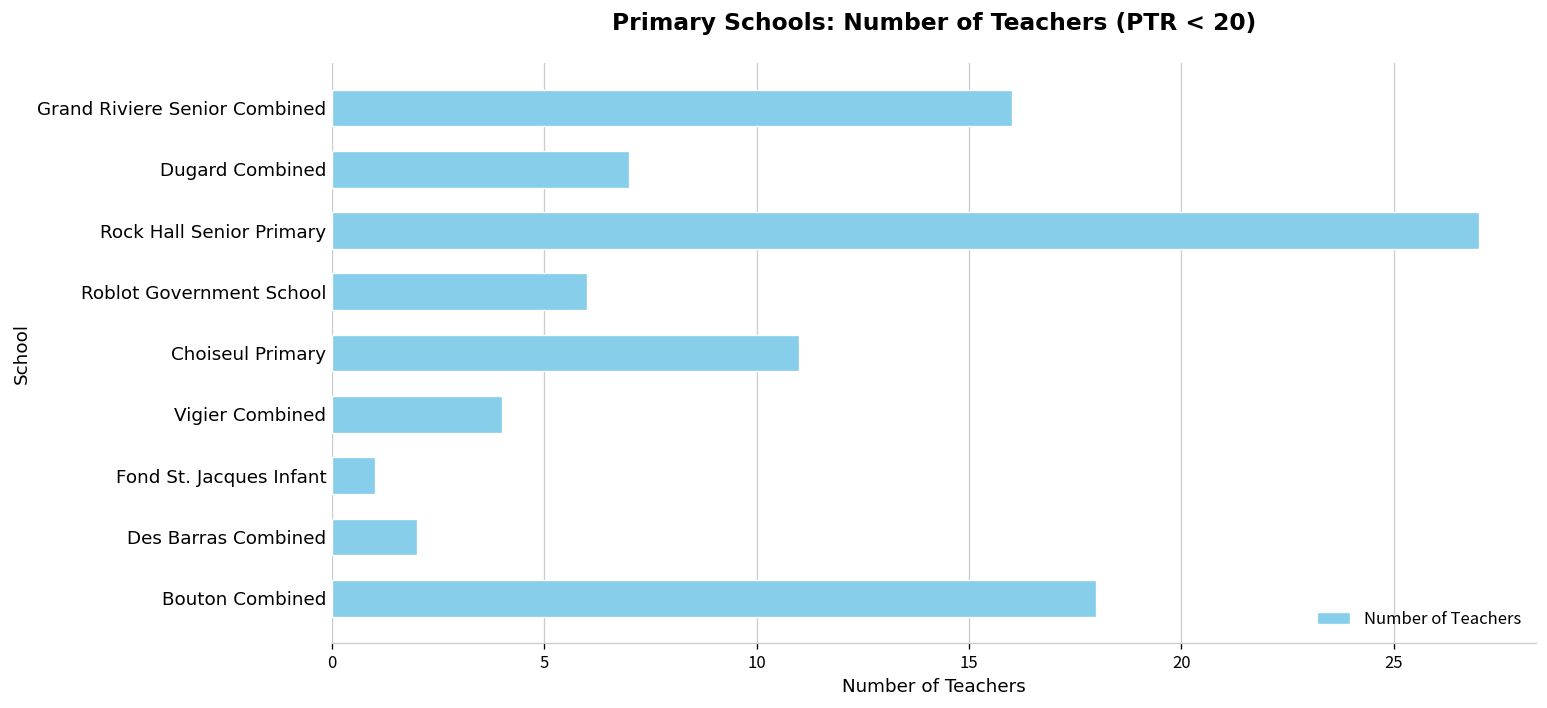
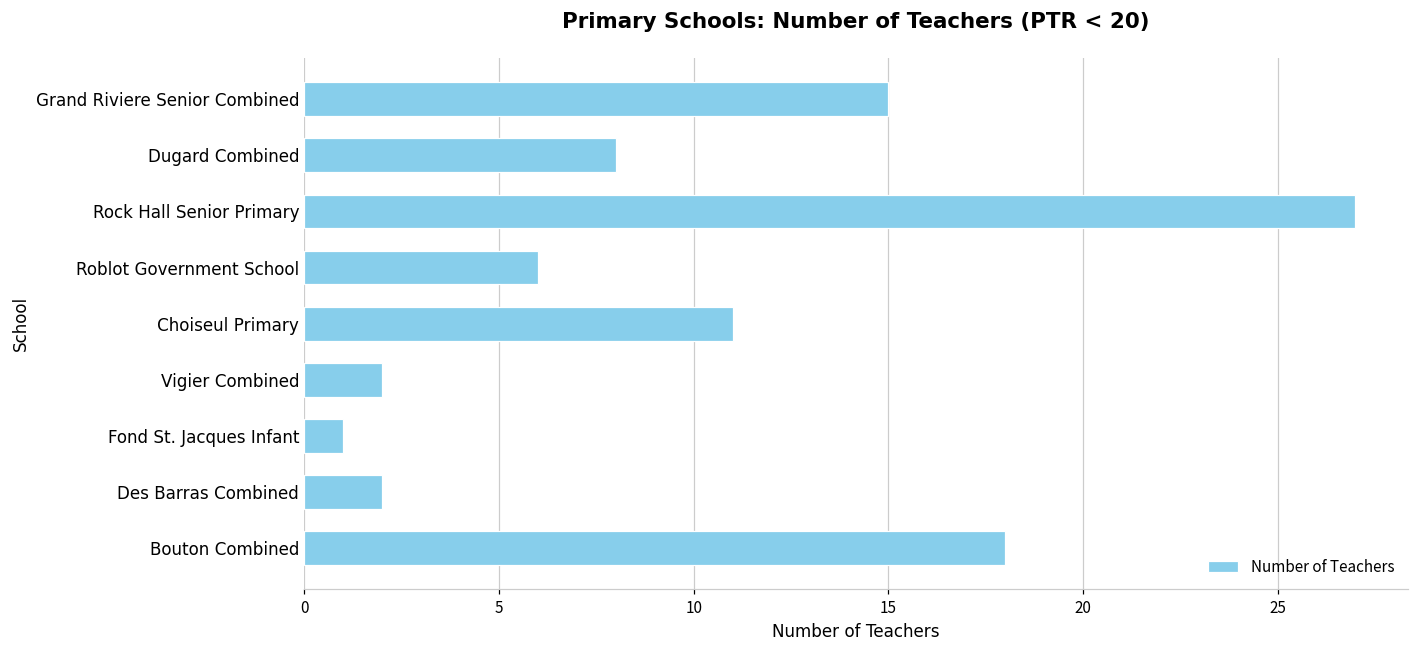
  {
-   "Grand Riviere Senior Combined": 16,
-   "Dugard Combined": 7,
+   "Grand Riviere Senior Combined": 15,
+   "Dugard Combined": 8,
    "Rock Hall Senior Primary": 27,
    "Roblot Government School": 6,
    "Choiseul Primary": 11,
-   "Vigier Combined": 4,
+   "Vigier Combined": 2,
    "Fond St. Jacques Infant": 1,
    "Des Barras Combined": 2,
    "Bouton Combined": 18
  }
